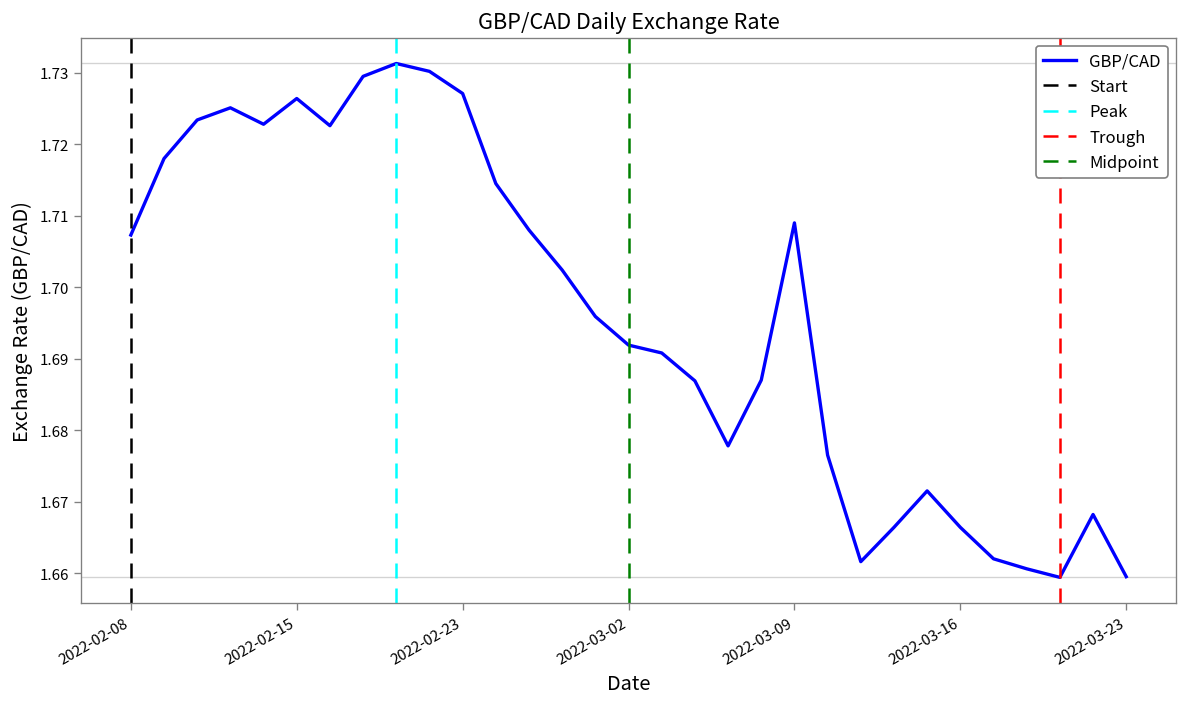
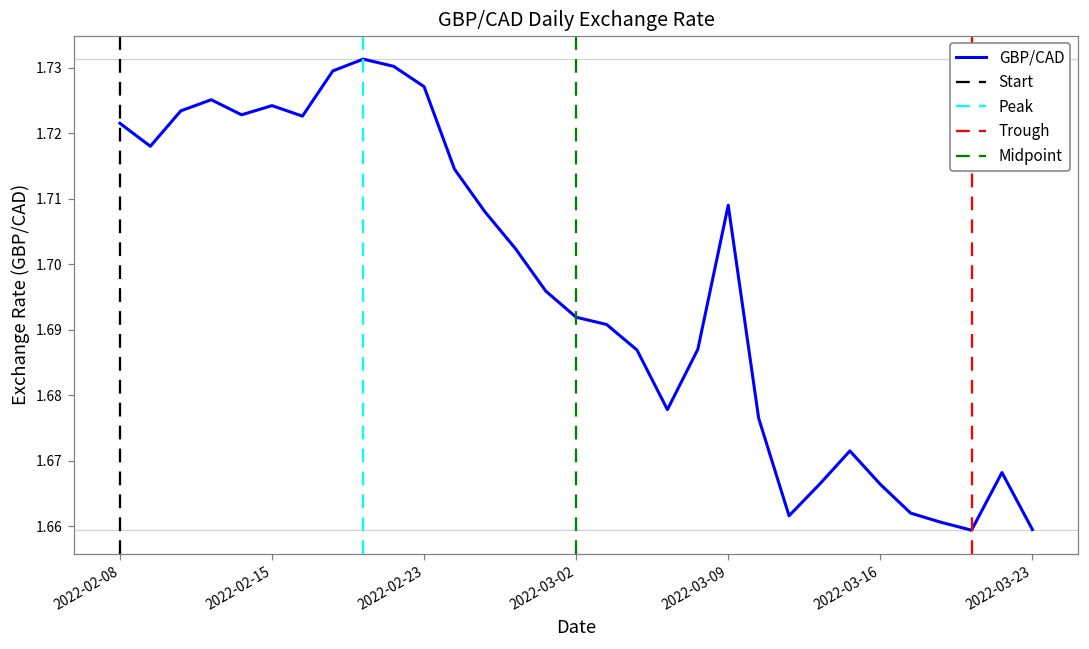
  {
-   "2022-02-08": 1.707,
-   "2022-02-15": 1.726,
+   "2022-02-08": 1.722,
+   "2022-02-15": 1.724,
    "2022-02-23": 1.727,
    "2022-03-02": 1.692,
    "2022-03-09": 1.709,
    "2022-03-16": 1.666,
    "2022-03-23": 1.660
  }
